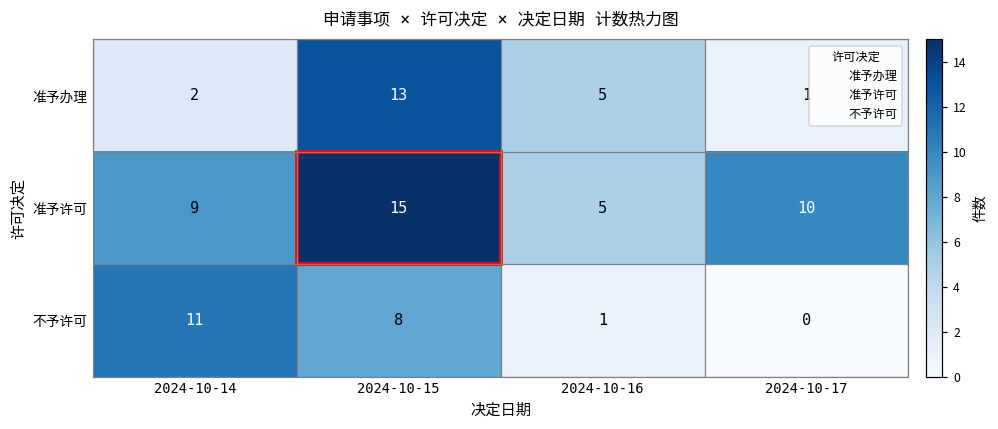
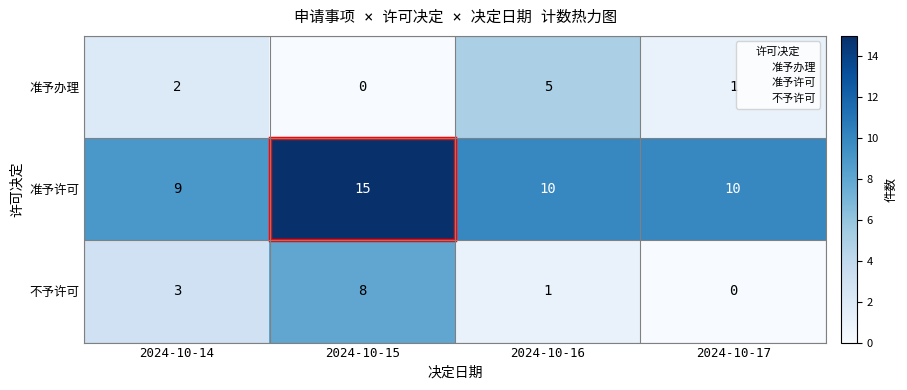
  {
    "准予办理": {
      "2024-10-14": 2,
-     "2024-10-15": 13,
+     "2024-10-15": 0,
      "2024-10-16": 5
    },
    "准予许可": {
      "2024-10-14": 9,
      "2024-10-15": 15,
-     "2024-10-16": 5,
+     "2024-10-16": 10,
      "2024-10-17": 10
    },
    "不予许可": {
-     "2024-10-14": 11,
+     "2024-10-14": 3,
      "2024-10-15": 8,
      "2024-10-16": 1,
      "2024-10-17": 0
    }
  }
